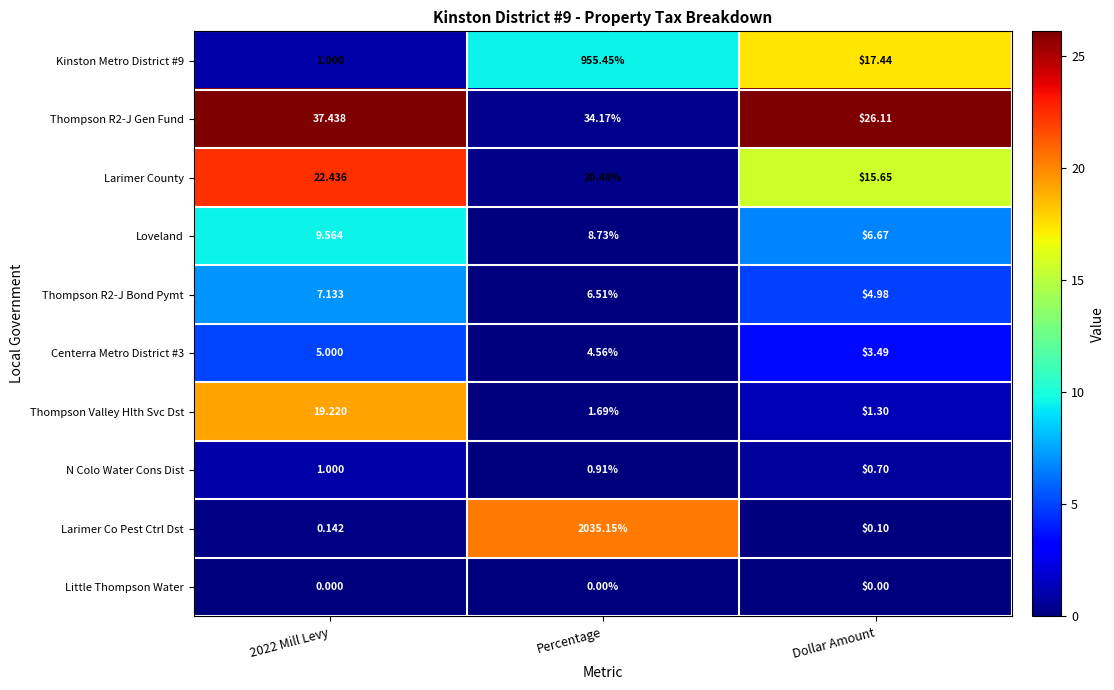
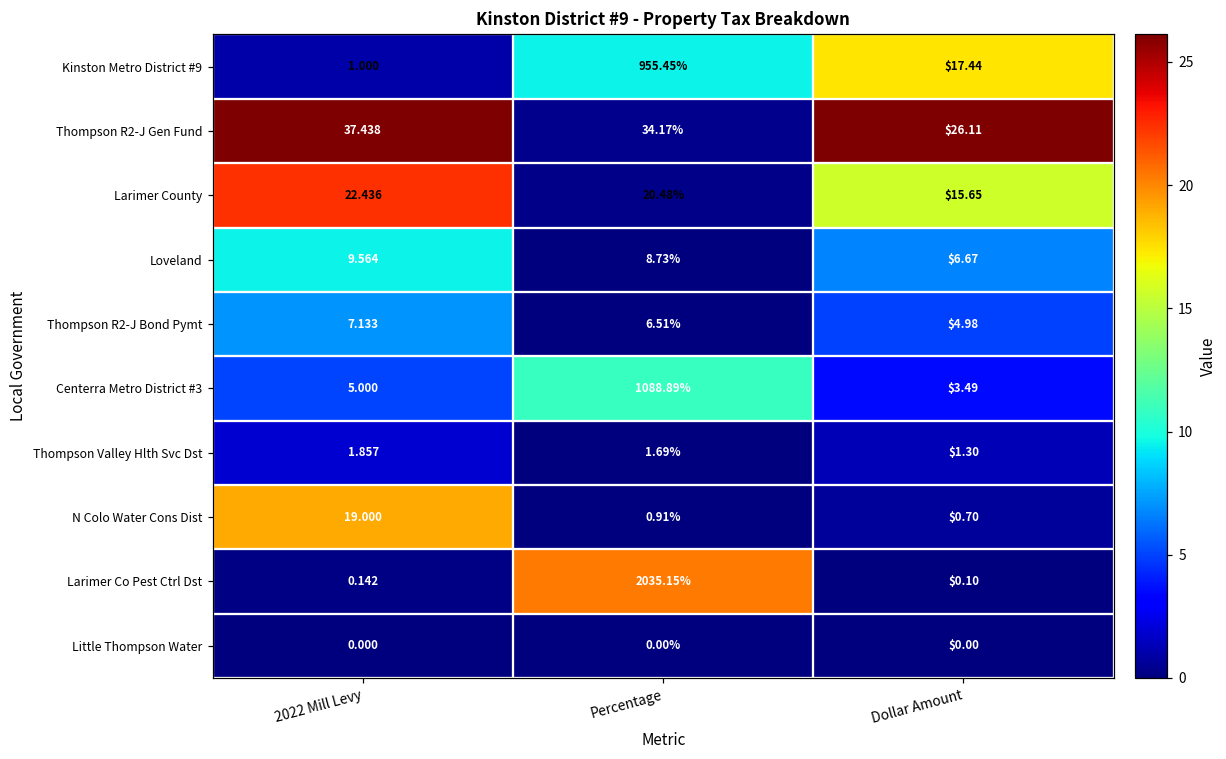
  {
    "Kinston Metro District #9": {
      "2022 Mill Levy": "1.000",
      "Percentage": "955.45%",
      "Dollar Amount": "$17.44"
    },
    "Thompson R2-J Gen Fund": {
      "2022 Mill Levy": "37.438",
      "Percentage": "34.17%",
      "Dollar Amount": "$26.11"
    },
    "Larimer County": {
      "2022 Mill Levy": "22.436",
      "Percentage": "20.48%",
      "Dollar Amount": "$15.65"
    },
    "Loveland": {
      "2022 Mill Levy": "9.564",
      "Percentage": "8.73%",
      "Dollar Amount": "$6.67"
    },
    "Thompson R2-J Bond Pymt": {
      "2022 Mill Levy": "7.133",
      "Percentage": "6.51%",
      "Dollar Amount": "$4.98"
    },
    "Centerra Metro District #3": {
      "2022 Mill Levy": "5.000",
-     "Percentage": "4.56%",
+     "Percentage": "1088.89%",
      "Dollar Amount": "$3.49"
    },
    "Thompson Valley Hlth Svc Dst": {
-     "2022 Mill Levy": "19.220",
+     "2022 Mill Levy": "1.857",
      "Percentage": "1.69%",
      "Dollar Amount": "$1.30"
    },
    "N Colo Water Cons Dist": {
-     "2022 Mill Levy": "1.000",
+     "2022 Mill Levy": "19.000",
      "Percentage": "0.91%",
      "Dollar Amount": "$0.70"
    },
    "Larimer Co Pest Ctrl Dst": {
      "2022 Mill Levy": "0.142",
      "Percentage": "2035.15%",
      "Dollar Amount": "$0.10"
    },
    "Little Thompson Water": {
      "2022 Mill Levy": "0.000",
      "Percentage": "0.00%",
      "Dollar Amount": "$0.00"
    }
  }
